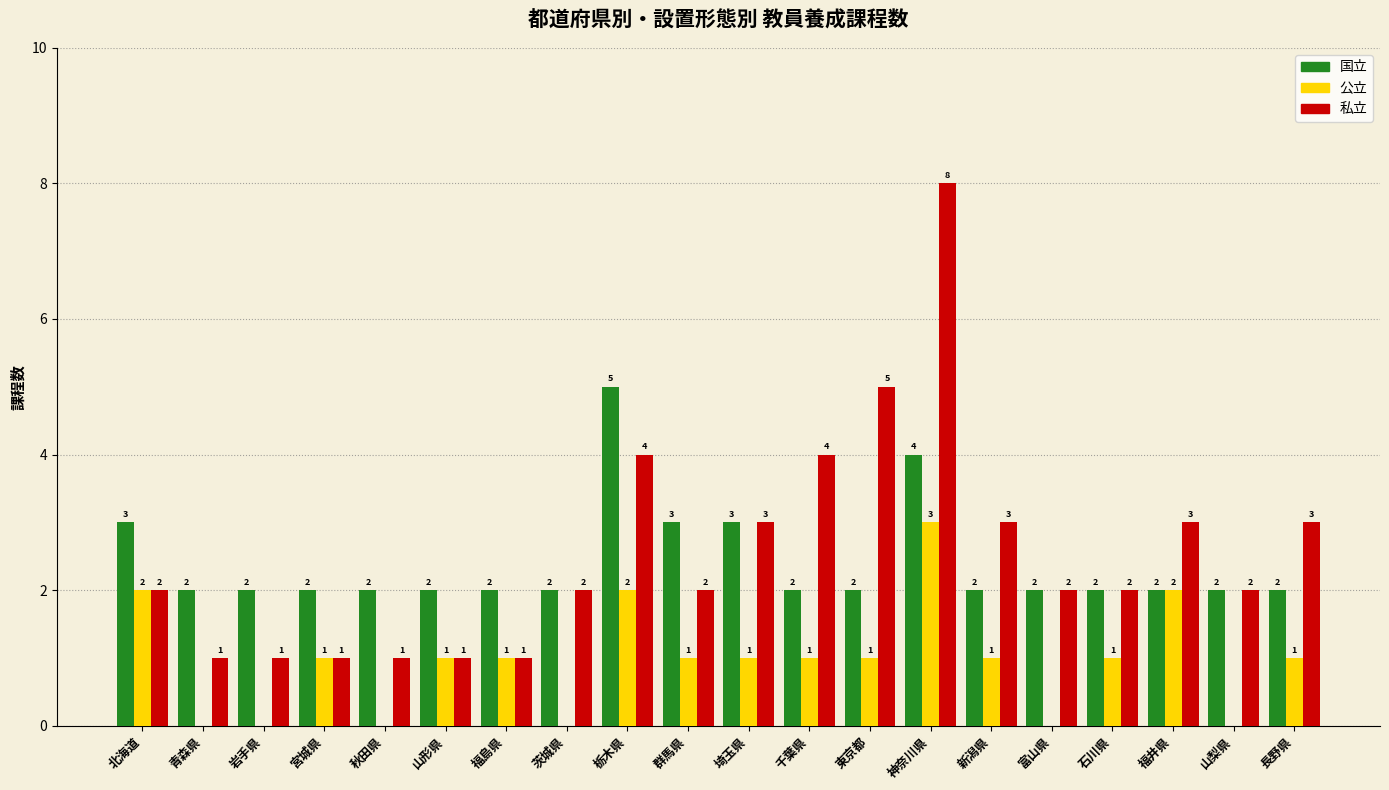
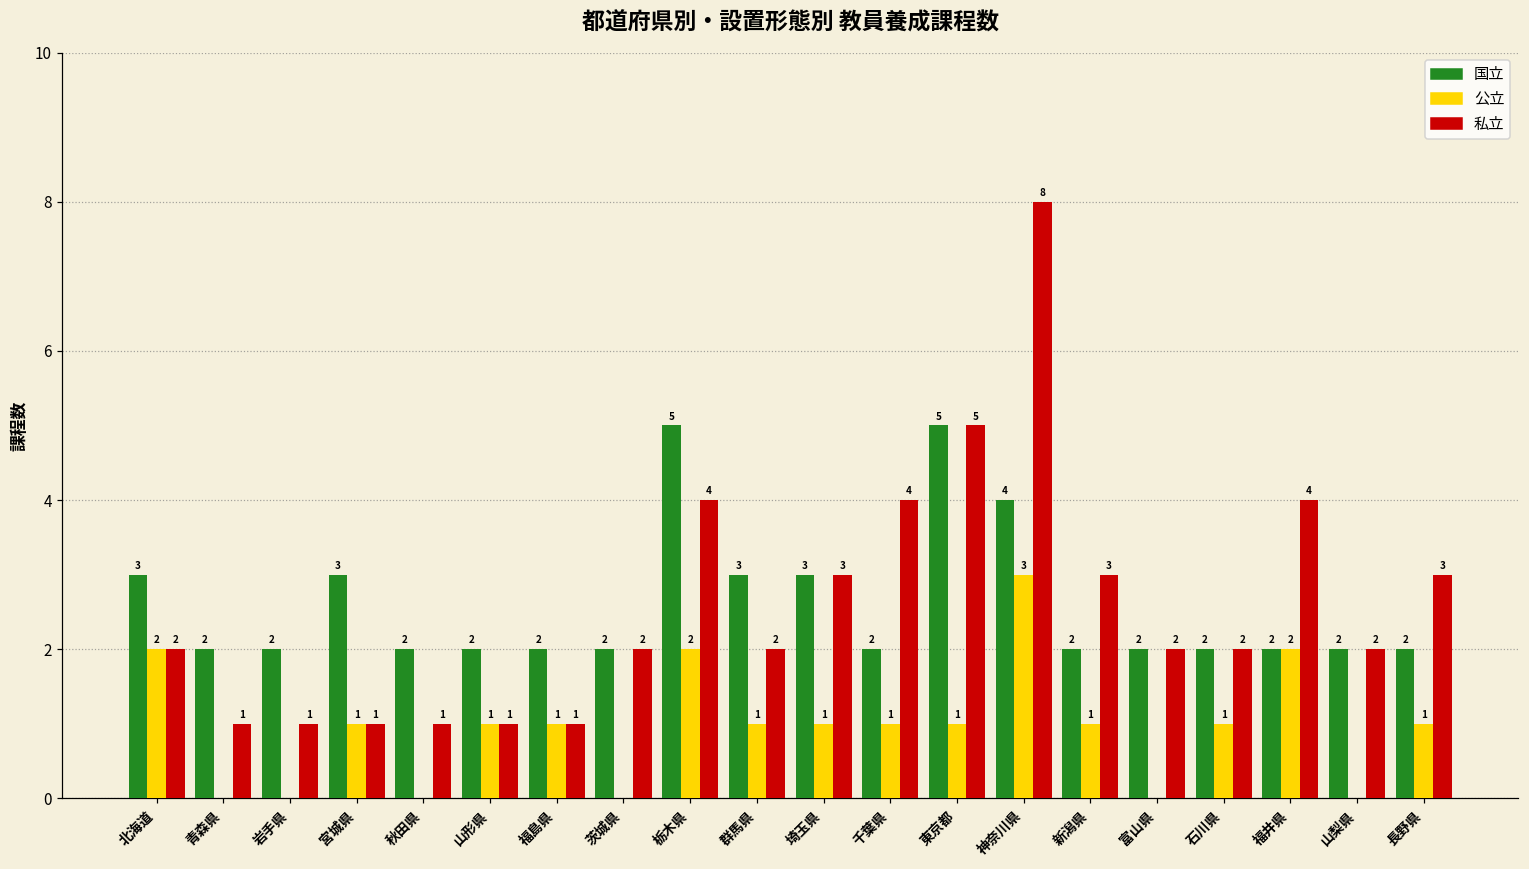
  {
    "国立": {
      "北海道": 3,
      "青森県": 2,
      "岩手県": 2,
-     "宮城県": 2,
+     "宮城県": 3,
      "秋田県": 2,
      "山形県": 2,
      "福島県": 2,
      "茨城県": 2,
      "栃木県": 5,
      "群馬県": 3,
      "埼玉県": 3,
      "千葉県": 2,
-     "東京都": 2,
+     "東京都": 5,
      "神奈川県": 4,
      "新潟県": 2,
      "富山県": 2,
      "石川県": 2,
      "福井県": 2,
      "山梨県": 2,
      "長野県": 2
    },
    "公立": {
      "北海道": 2,
      "宮城県": 1,
      "山形県": 1,
      "福島県": 1,
      "栃木県": 2,
      "群馬県": 1,
      "埼玉県": 1,
      "千葉県": 1,
      "東京都": 1,
      "神奈川県": 3,
      "新潟県": 1,
      "石川県": 1,
      "福井県": 2,
      "長野県": 1
    },
    "私立": {
      "北海道": 2,
      "青森県": 1,
      "岩手県": 1,
      "宮城県": 1,
      "秋田県": 1,
      "山形県": 1,
      "福島県": 1,
      "茨城県": 2,
      "栃木県": 4,
      "群馬県": 2,
      "埼玉県": 3,
      "千葉県": 4,
      "東京都": 5,
      "神奈川県": 8,
      "新潟県": 3,
      "富山県": 2,
      "石川県": 2,
-     "福井県": 3,
+     "福井県": 4,
      "山梨県": 2,
      "長野県": 3
    }
  }
